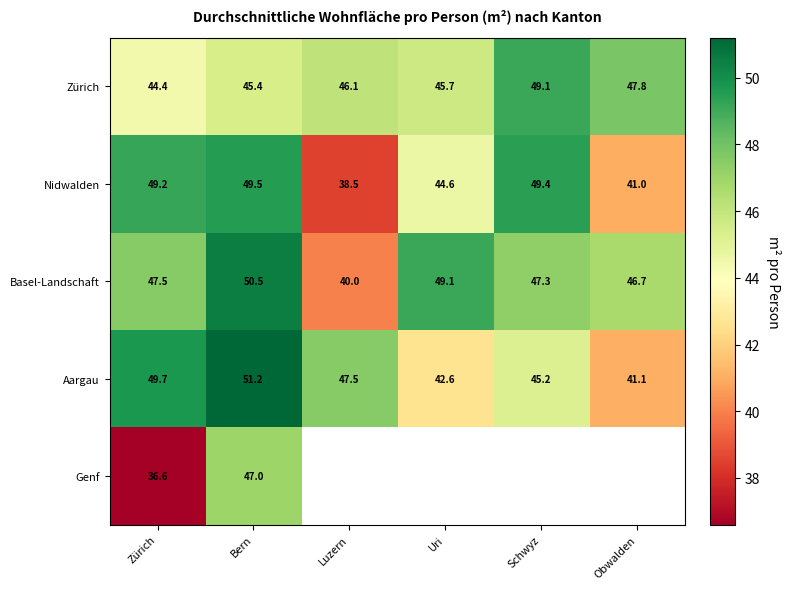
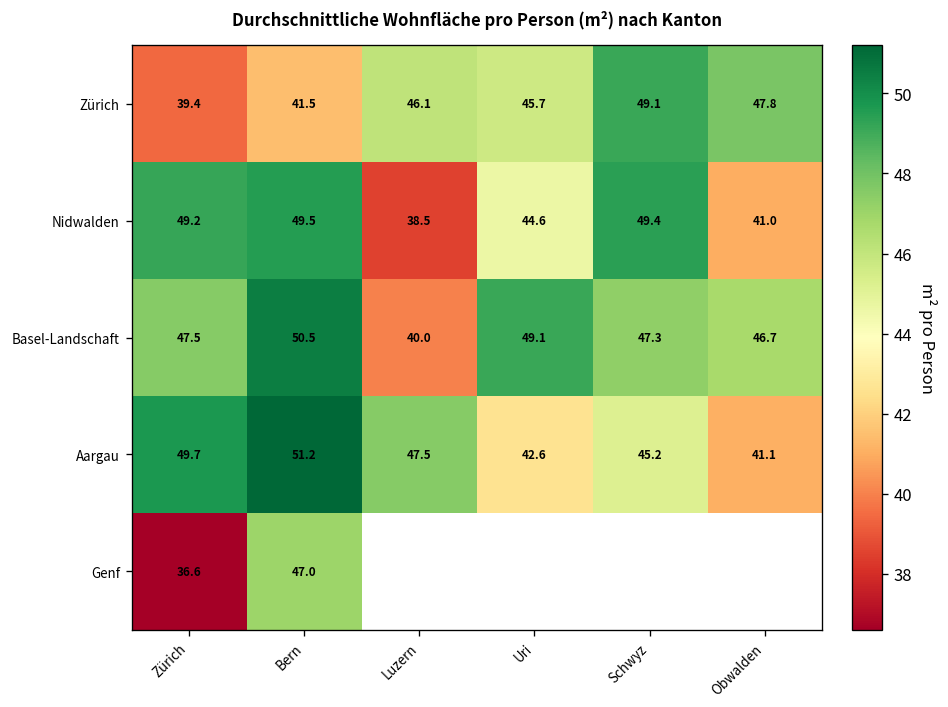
  {
    "Zürich": {
-     "Zürich": 44.4,
-     "Bern": 45.4,
+     "Zürich": 39.4,
+     "Bern": 41.5,
      "Luzern": 46.1,
      "Uri": 45.7,
      "Schwyz": 49.1,
      "Obwalden": 47.8
    },
    "Nidwalden": {
      "Zürich": 49.2,
      "Bern": 49.5,
      "Luzern": 38.5,
      "Uri": 44.6,
      "Schwyz": 49.4,
      "Obwalden": 41.0
    },
    "Basel-Landschaft": {
      "Zürich": 47.5,
      "Bern": 50.5,
      "Luzern": 40.0,
      "Uri": 49.1,
      "Schwyz": 47.3,
      "Obwalden": 46.7
    },
    "Aargau": {
      "Zürich": 49.7,
      "Bern": 51.2,
      "Luzern": 47.5,
      "Uri": 42.6,
      "Schwyz": 45.2,
      "Obwalden": 41.1
    },
    "Genf": {
      "Zürich": 36.6,
      "Bern": 47.0
    }
  }
